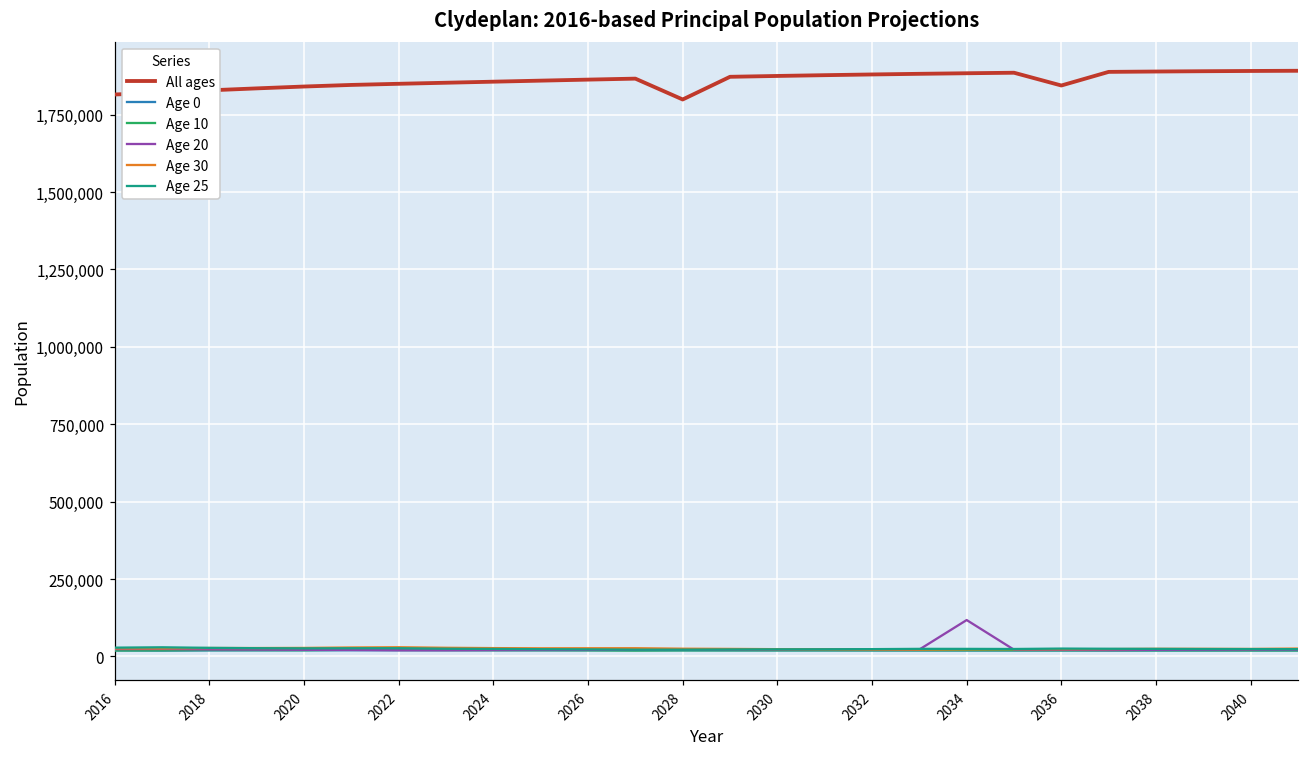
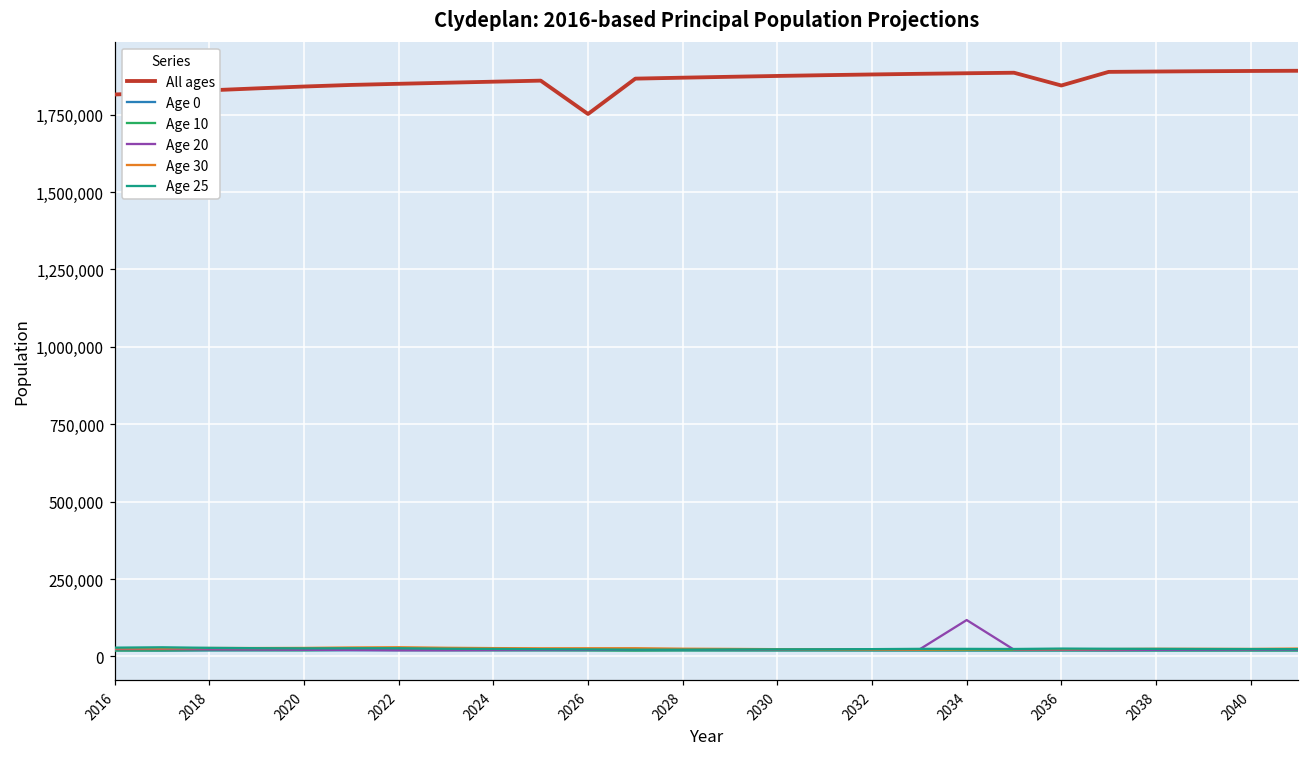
  {
    "All ages": {
      "2016": "1,810,000",
      "2020": "1,840,000",
      "2022": "1,850,000",
      "2024": "1,860,000",
-     "2026": "1,860,000",
-     "2028": "1,800,000",
+     "2026": "1,750,000",
+     "2028": "1,870,000",
      "2030": "1,870,000",
      "2032": "1,880,000",
      "2034": "1,880,000",
      "2036": "1,840,000",
      "2038": "1,890,000",
      "2040": "1,890,000"
    },
    "Age 20": {
      "2034": "120,000"
    }
  }
